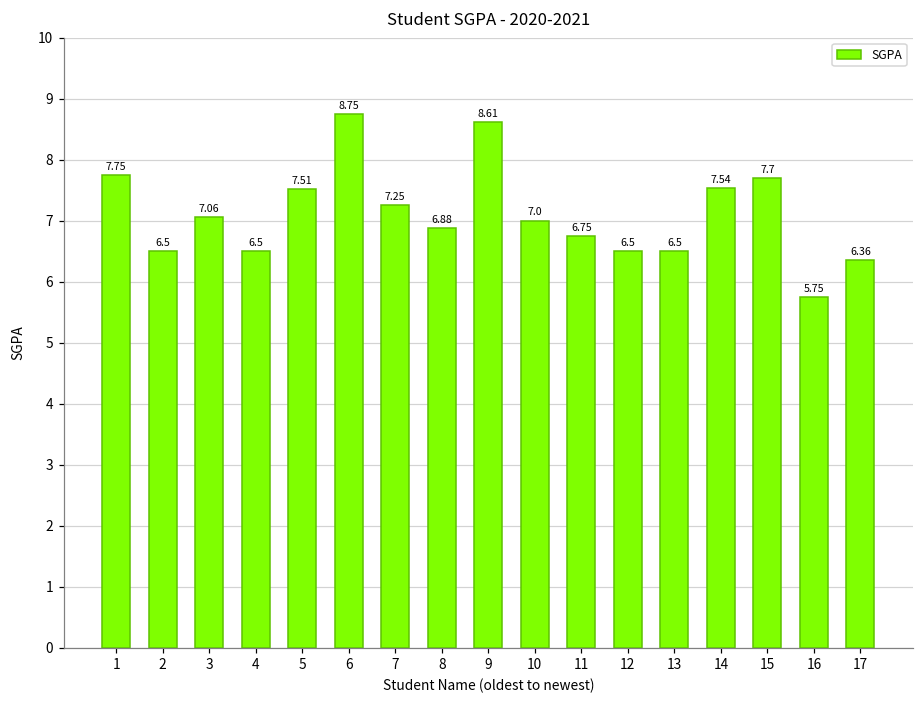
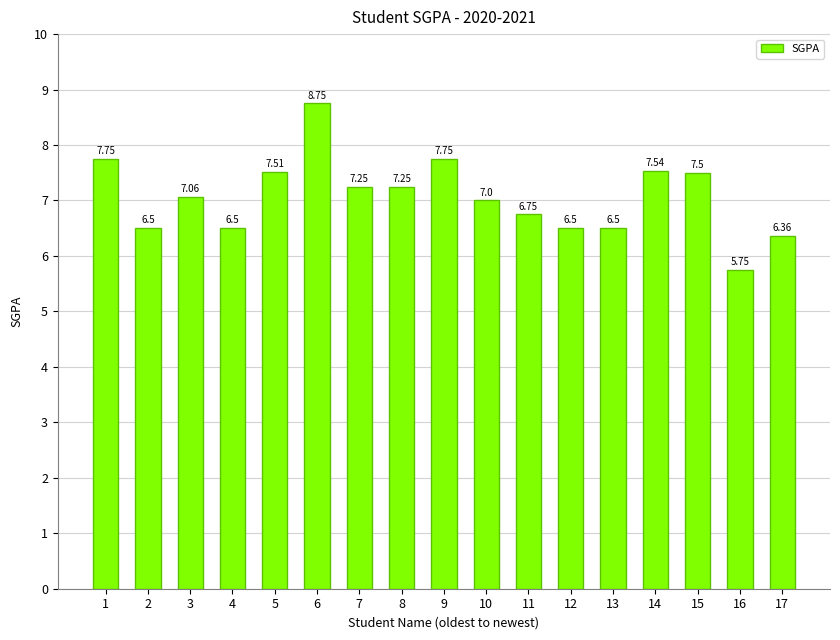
  {
    "1": 7.75,
    "2": 6.5,
    "3": 7.06,
    "4": 6.5,
    "5": 7.51,
    "6": 8.75,
    "7": 7.25,
-   "8": 6.88,
-   "9": 8.61,
+   "8": 7.25,
+   "9": 7.75,
    "10": 7.0,
    "11": 6.75,
    "12": 6.5,
    "13": 6.5,
    "14": 7.54,
-   "15": 7.7,
+   "15": 7.5,
    "16": 5.75,
    "17": 6.36
  }
